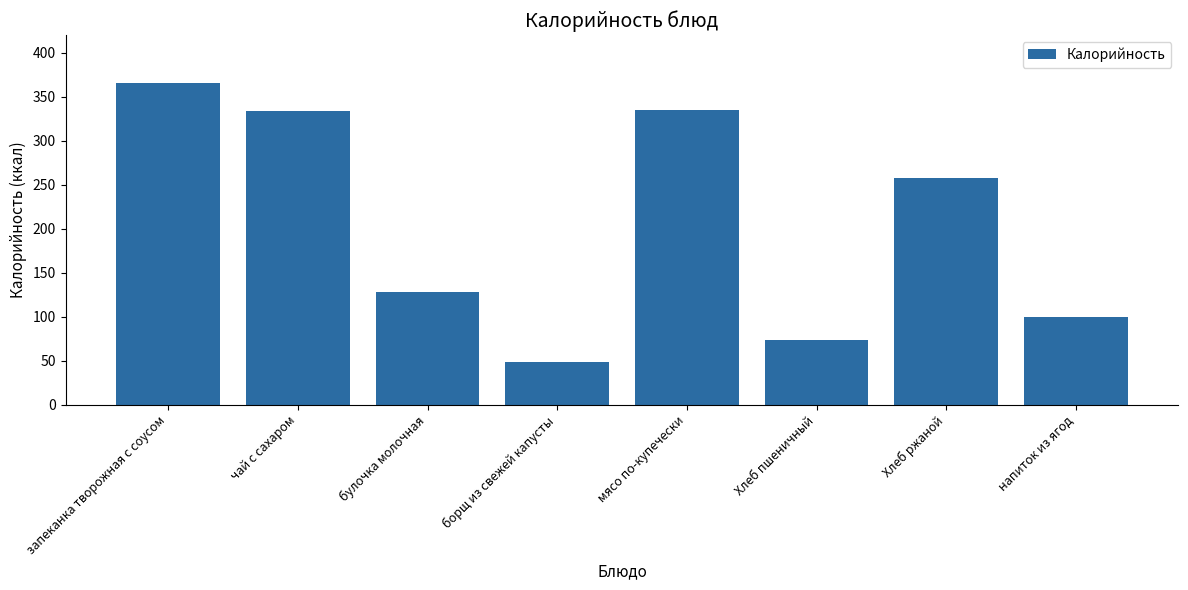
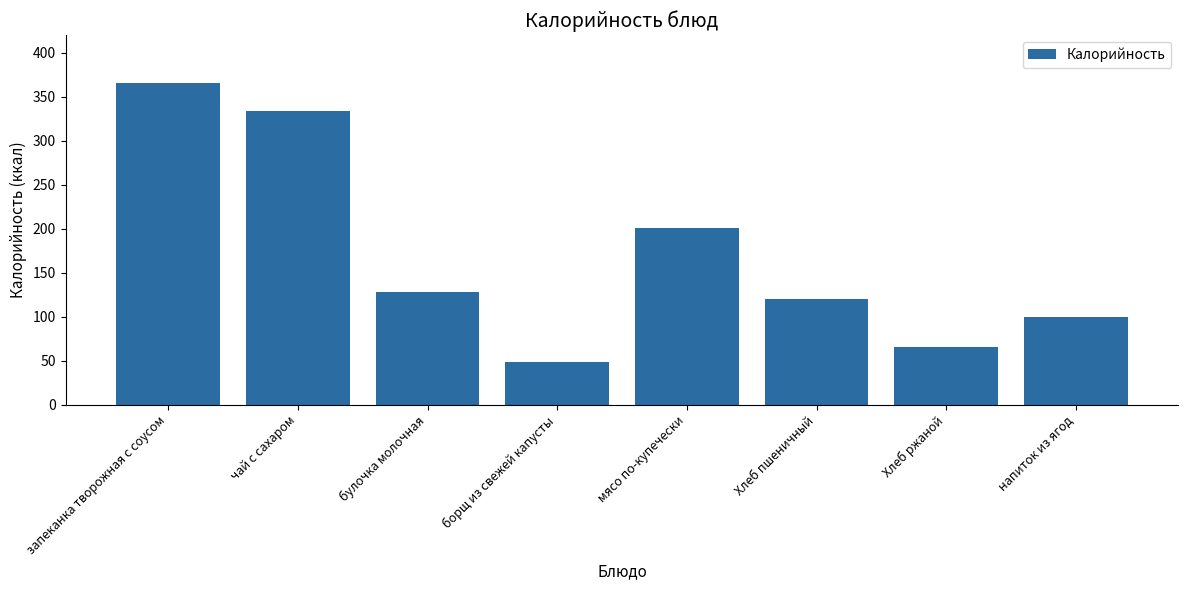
  {
    "запеканка творожная с соусом": 370,
    "чай с сахаром": 330,
    "булочка молочная": 130,
    "борщ из свежей капусты": 50,
-   "мясо по-купечески": 340,
-   "Хлеб пшеничный": 70,
-   "Хлеб ржаной": 260,
+   "мясо по-купечески": 200,
+   "Хлеб пшеничный": 120,
+   "Хлеб ржаной": 70,
    "напиток из ягод": 100
  }
